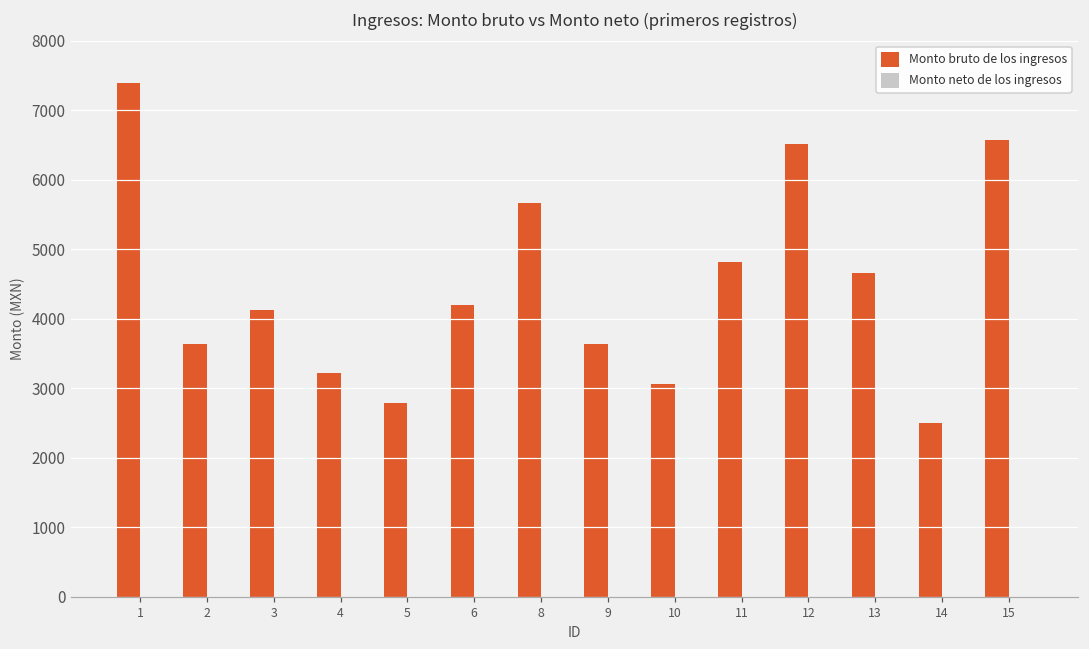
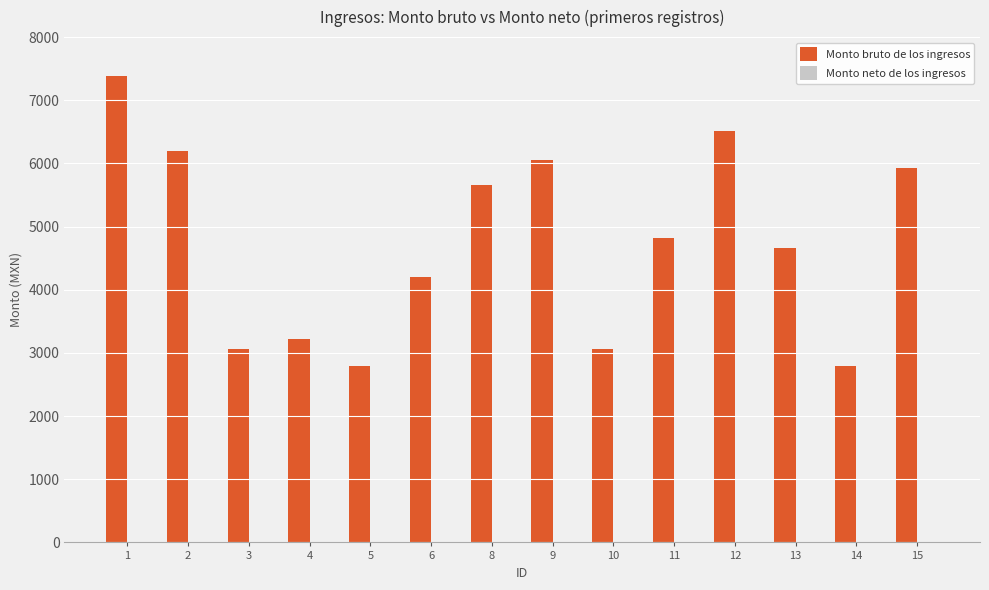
  {
    "Monto bruto de los ingresos": {
      "1": 7400,
-     "2": 3600,
-     "3": 4100,
+     "2": 6200,
+     "3": 3100,
      "4": 3200,
      "5": 2800,
      "6": 4200,
      "8": 5700,
-     "9": 3600,
+     "9": 6000,
      "10": 3100,
      "11": 4800,
      "12": 6500,
      "13": 4700,
-     "14": 2500,
-     "15": 6600
+     "14": 2800,
+     "15": 5900
    },
    "Monto neto de los ingresos": {
      "1": 0,
      "2": 0,
      "3": 0,
      "4": 0,
      "5": 0,
      "6": 0,
      "8": 0,
      "9": 0,
      "10": 0,
      "11": 0,
      "12": 0,
      "13": 0,
      "14": 0,
      "15": 0
    }
  }
